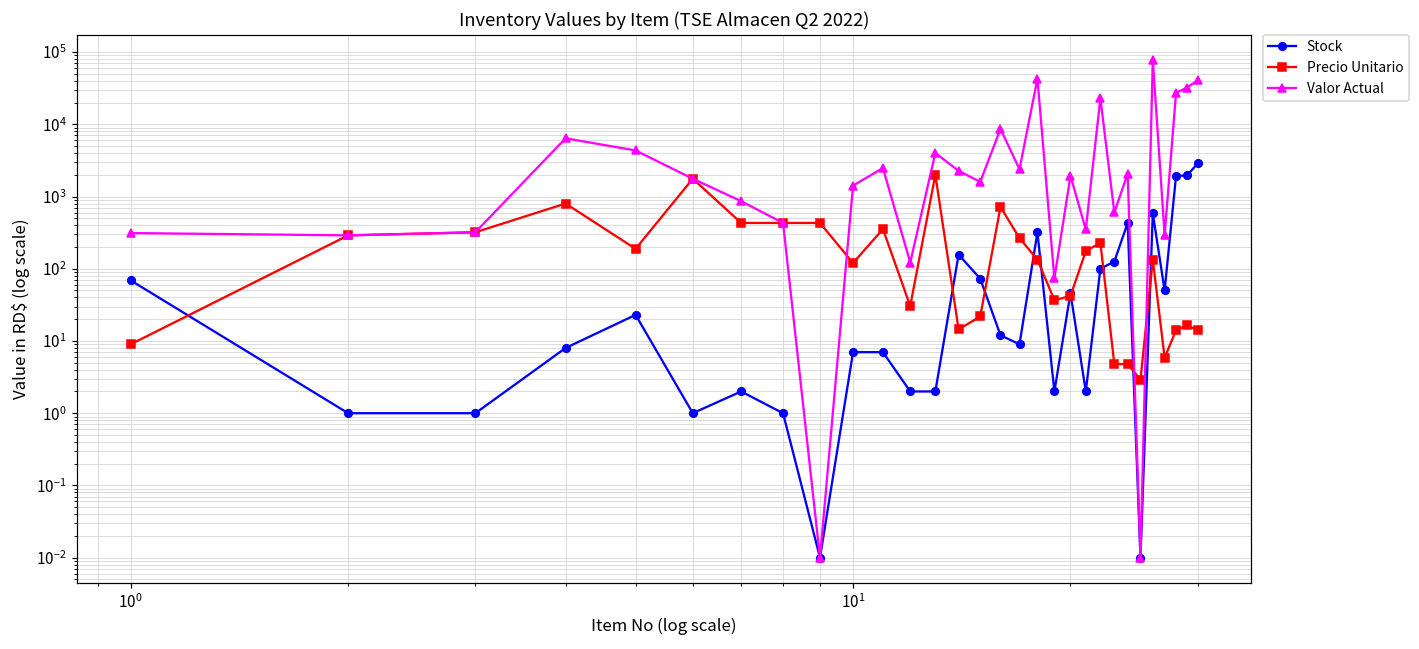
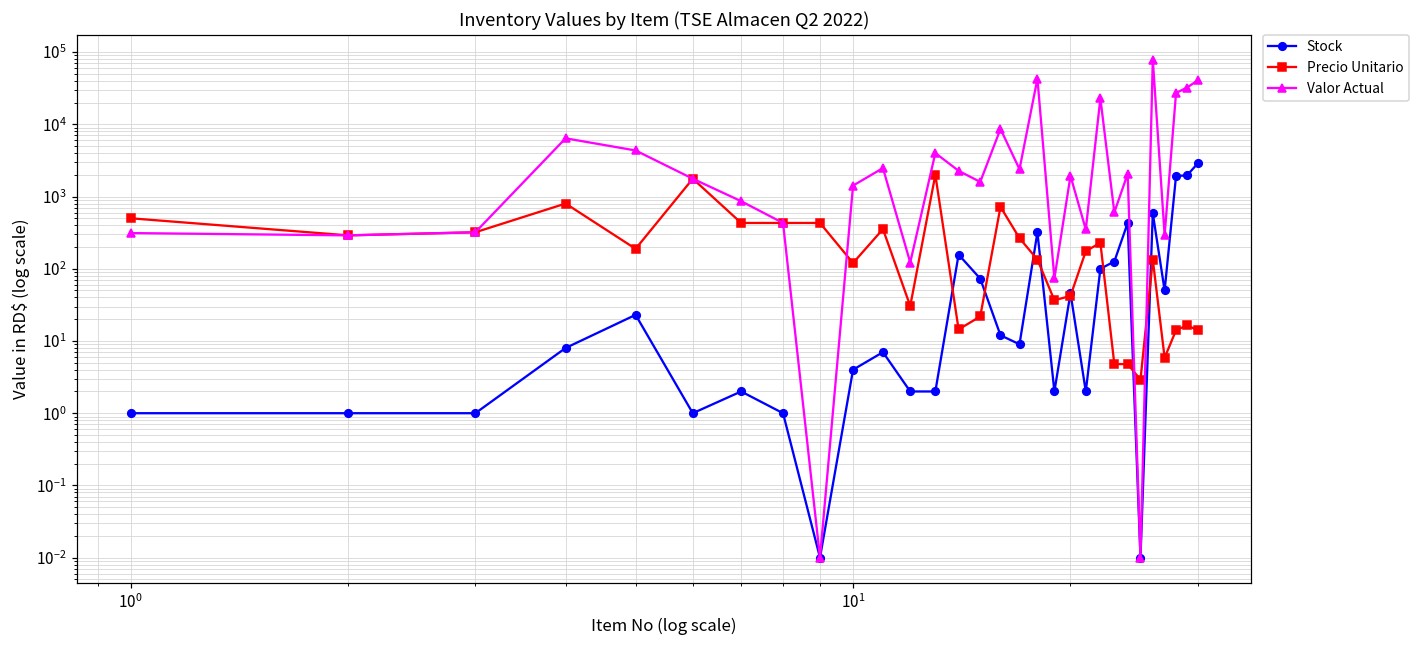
  {
    "Stock": {
-     "10^0": 70,
-     "10^1": 7
+     "10^0": 1,
+     "10^1": 4
    },
    "Precio Unitario": {
-     "10^0": 9,
+     "10^0": 500,
      "10^1": 120
    },
    "Valor Actual": {
      "10^0": 300,
      "10^1": 1400
    }
  }
